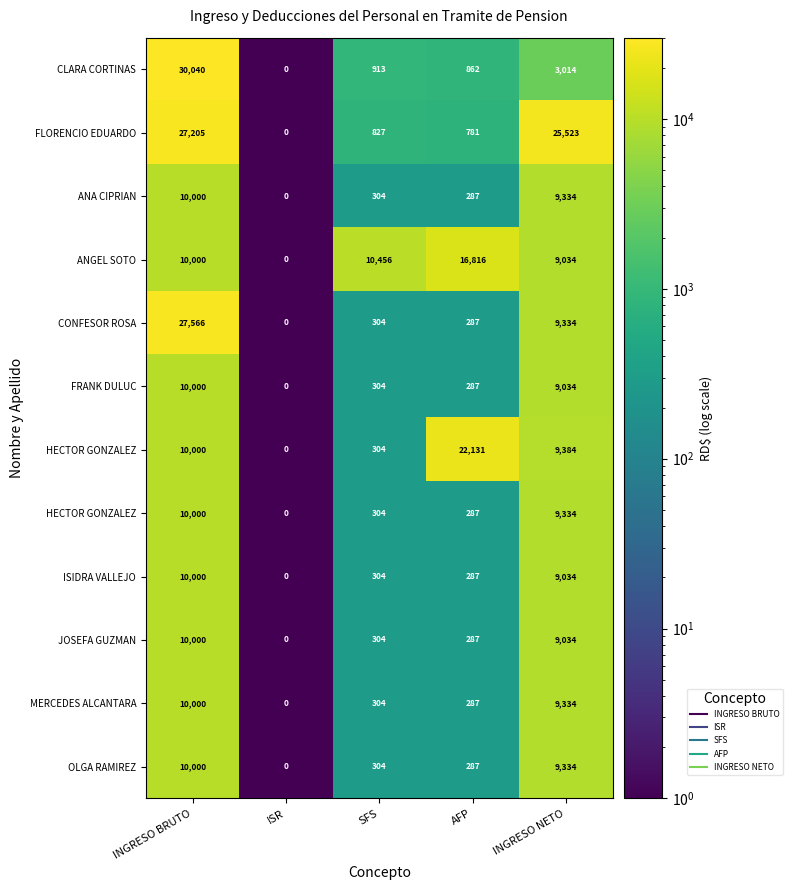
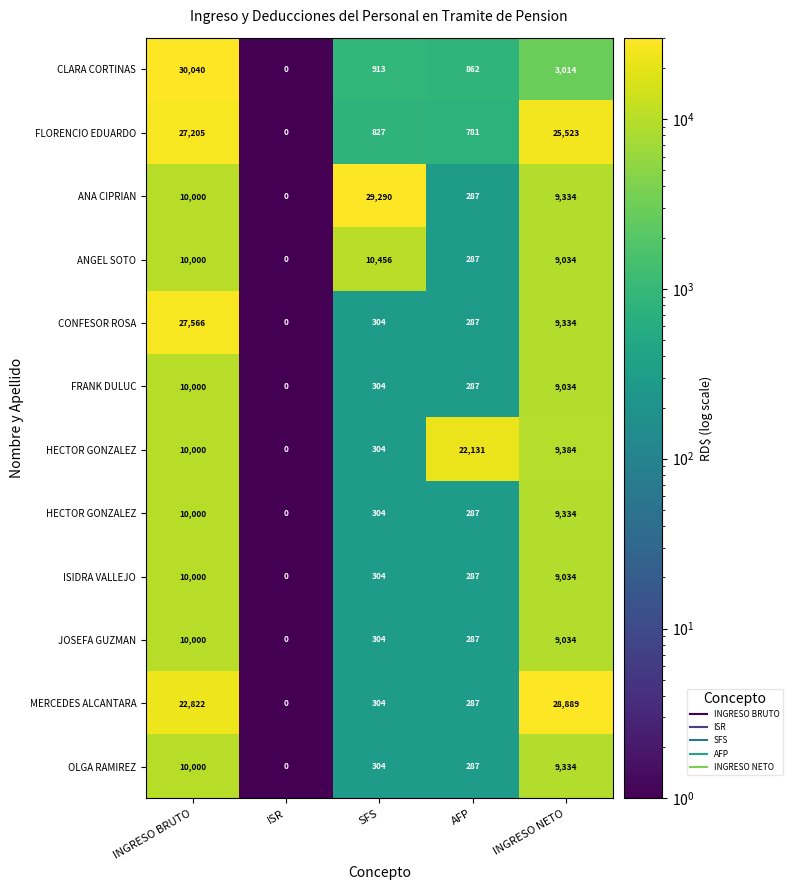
  {
    "CLARA CORTINAS": {
      "INGRESO BRUTO": "30,040",
      "ISR": "0",
      "SFS": "913",
      "AFP": "862",
      "INGRESO NETO": "3,014"
    },
    "FLORENCIO EDUARDO": {
      "INGRESO BRUTO": "27,205",
      "ISR": "0",
      "SFS": "827",
      "AFP": "781",
      "INGRESO NETO": "25,523"
    },
    "ANA CIPRIAN": {
      "INGRESO BRUTO": "10,000",
      "ISR": "0",
-     "SFS": "304",
+     "SFS": "29,290",
      "AFP": "287",
      "INGRESO NETO": "9,334"
    },
    "ANGEL SOTO": {
      "INGRESO BRUTO": "10,000",
      "ISR": "0",
      "SFS": "10,456",
-     "AFP": "16,816",
+     "AFP": "287",
      "INGRESO NETO": "9,034"
    },
    "CONFESOR ROSA": {
      "INGRESO BRUTO": "27,566",
      "ISR": "0",
      "SFS": "304",
      "AFP": "287",
      "INGRESO NETO": "9,334"
    },
    "FRANK DULUC": {
      "INGRESO BRUTO": "10,000",
      "ISR": "0",
      "SFS": "304",
      "AFP": "287",
      "INGRESO NETO": "9,034"
    },
    "ISIDRA VALLEJO": {
      "INGRESO BRUTO": "10,000",
      "ISR": "0",
      "SFS": "304",
      "AFP": "287",
      "INGRESO NETO": "9,034"
    },
    "JOSEFA GUZMAN": {
      "INGRESO BRUTO": "10,000",
      "ISR": "0",
      "SFS": "304",
      "AFP": "287",
      "INGRESO NETO": "9,034"
    },
    "MERCEDES ALCANTARA": {
-     "INGRESO BRUTO": "10,000",
+     "INGRESO BRUTO": "22,822",
      "ISR": "0",
      "SFS": "304",
      "AFP": "287",
-     "INGRESO NETO": "9,334"
+     "INGRESO NETO": "28,889"
    },
    "OLGA RAMIREZ": {
      "INGRESO BRUTO": "10,000",
      "ISR": "0",
      "SFS": "304",
      "AFP": "287",
      "INGRESO NETO": "9,334"
    }
  }
